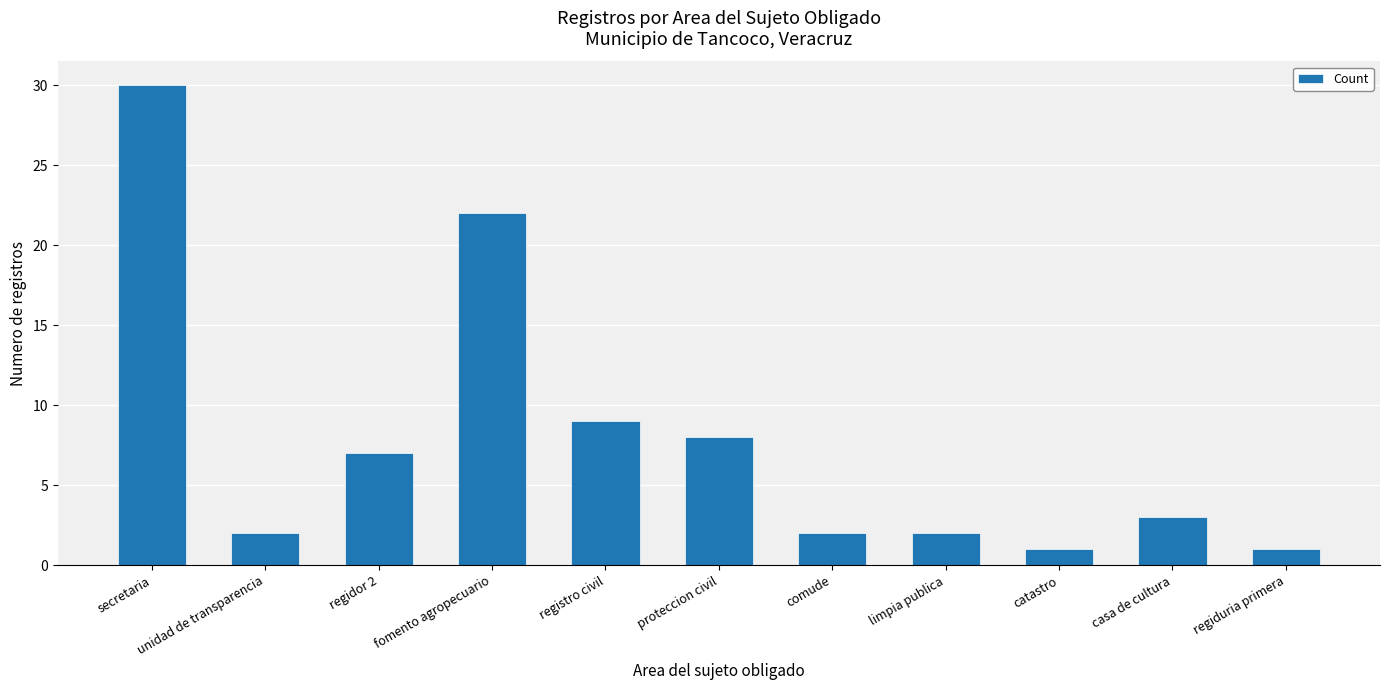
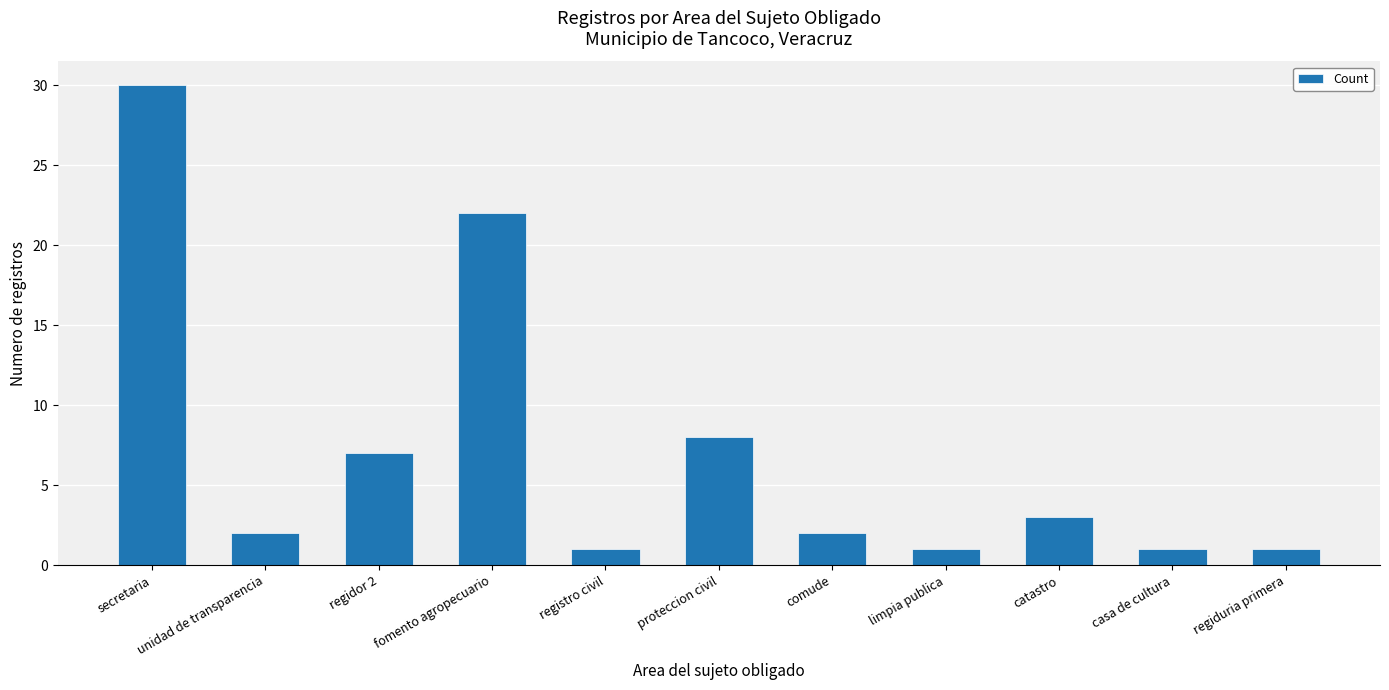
  {
    "secretaria": 30,
    "unidad de transparencia": 2,
    "regidor 2": 7,
    "fomento agropecuario": 22,
-   "registro civil": 9,
+   "registro civil": 1,
    "proteccion civil": 8,
    "comude": 2,
-   "limpia publica": 2,
-   "catastro": 1,
-   "casa de cultura": 3,
+   "limpia publica": 1,
+   "catastro": 3,
+   "casa de cultura": 1,
    "regiduria primera": 1
  }
